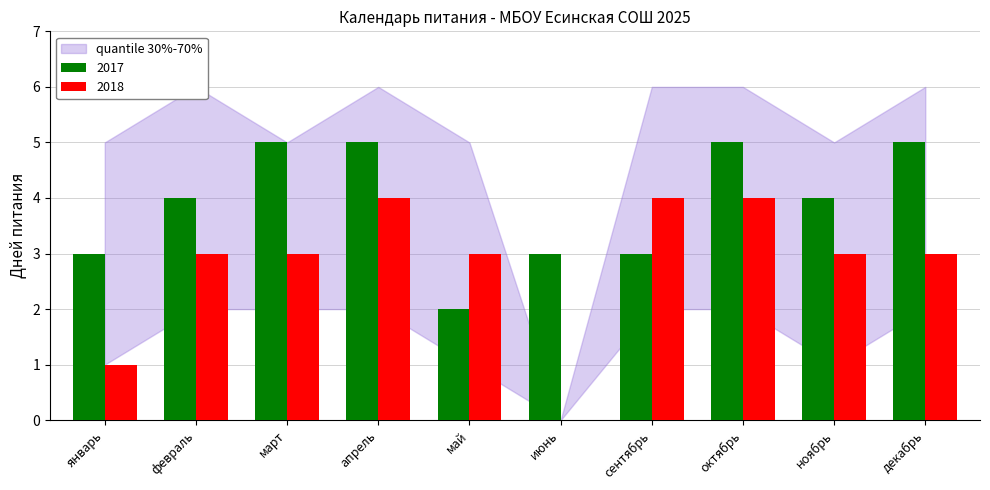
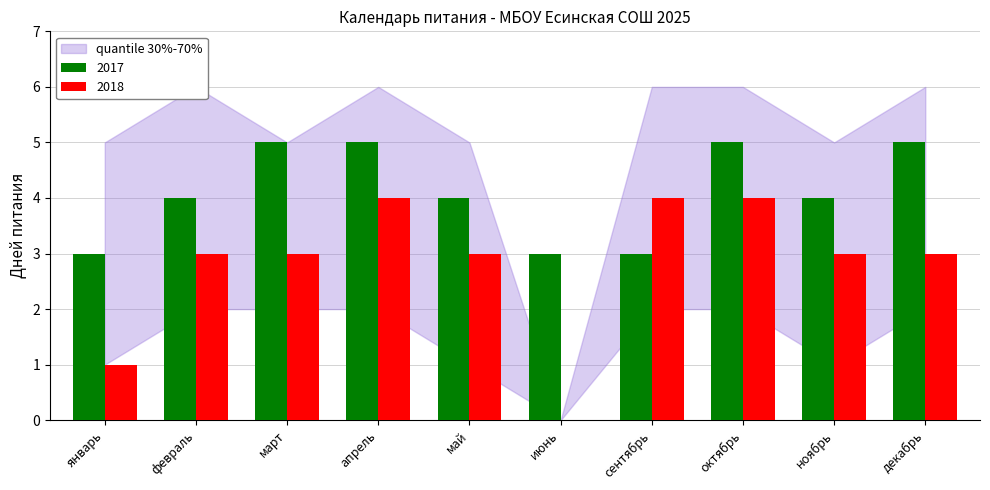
  {
    "2017": {
      "январь": 3,
      "февраль": 4,
      "март": 5,
      "апрель": 5,
-     "май": 2,
+     "май": 4,
      "июнь": 3,
      "сентябрь": 3,
      "октябрь": 5,
      "ноябрь": 4,
      "декабрь": 5
    },
    "2018": {
      "январь": 1,
      "февраль": 3,
      "март": 3,
      "апрель": 4,
      "май": 3,
      "июнь": 0,
      "сентябрь": 4,
      "октябрь": 4,
      "ноябрь": 3,
      "декабрь": 3
    }
  }
